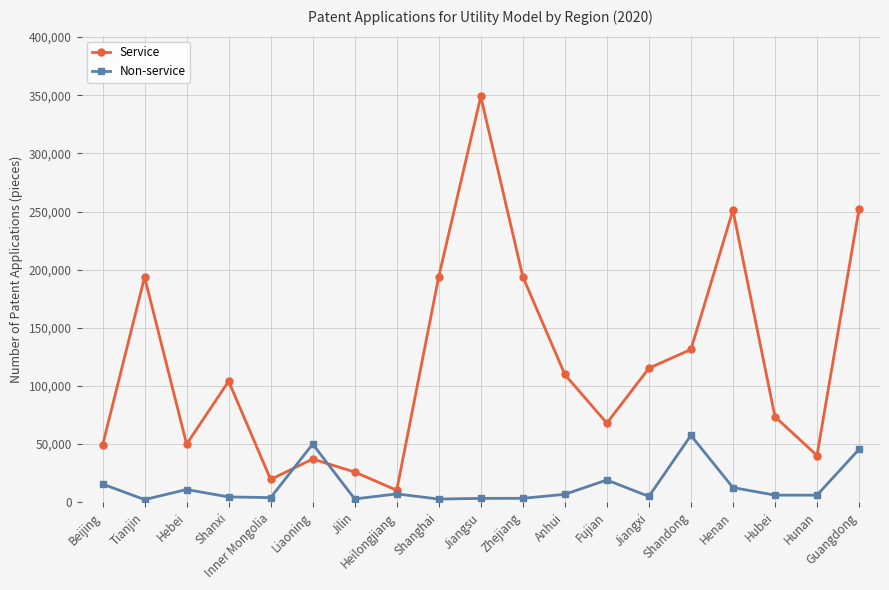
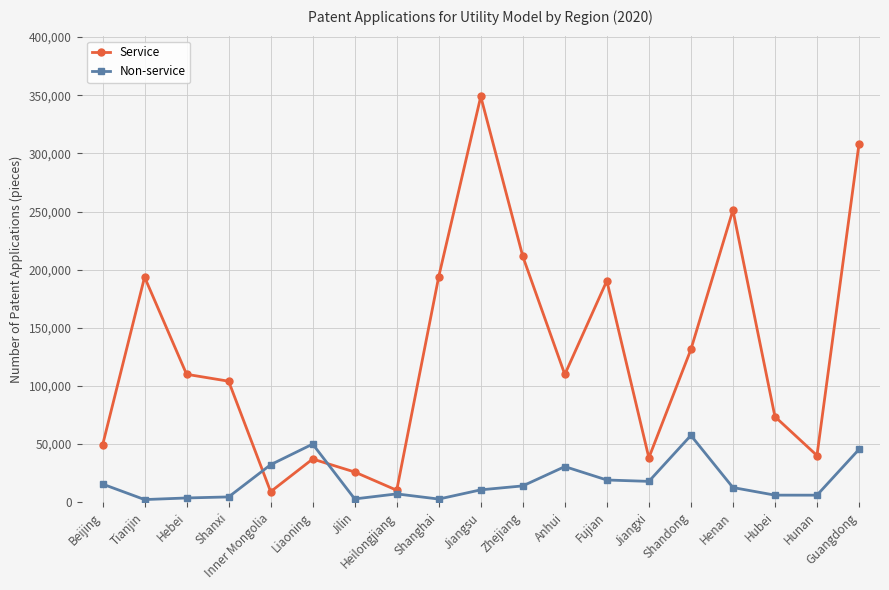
  {
    "Service": {
      "Beijing": "49,000",
      "Tianjin": "194,000",
-     "Hebei": "50,000",
+     "Hebei": "110,000",
      "Shanxi": "104,000",
-     "Inner Mongolia": "20,000",
+     "Inner Mongolia": "9,000",
      "Liaoning": "37,000",
      "Jilin": "26,000",
      "Heilongjiang": "10,000",
      "Shanghai": "194,000",
      "Jiangsu": "349,000",
-     "Zhejiang": "194,000",
+     "Zhejiang": "211,000",
      "Anhui": "110,000",
-     "Fujian": "68,000",
-     "Jiangxi": "115,000",
+     "Fujian": "190,000",
+     "Jiangxi": "38,000",
      "Shandong": "131,000",
      "Henan": "251,000",
      "Hubei": "74,000",
      "Hunan": "40,000",
-     "Guangdong": "252,000"
+     "Guangdong": "308,000"
    },
    "Non-service": {
      "Beijing": "16,000",
      "Tianjin": "2,000",
-     "Hebei": "11,000",
+     "Hebei": "4,000",
      "Shanxi": "5,000",
-     "Inner Mongolia": "4,000",
+     "Inner Mongolia": "32,000",
      "Liaoning": "50,000",
      "Jilin": "3,000",
      "Heilongjiang": "7,000",
      "Shanghai": "3,000",
-     "Jiangsu": "3,000",
-     "Zhejiang": "3,000",
-     "Anhui": "7,000",
+     "Jiangsu": "11,000",
+     "Zhejiang": "14,000",
+     "Anhui": "31,000",
      "Fujian": "19,000",
-     "Jiangxi": "5,000",
+     "Jiangxi": "18,000",
      "Shandong": "57,000",
      "Henan": "13,000",
      "Hubei": "6,000",
      "Hunan": "6,000",
      "Guangdong": "45,000"
    }
  }
